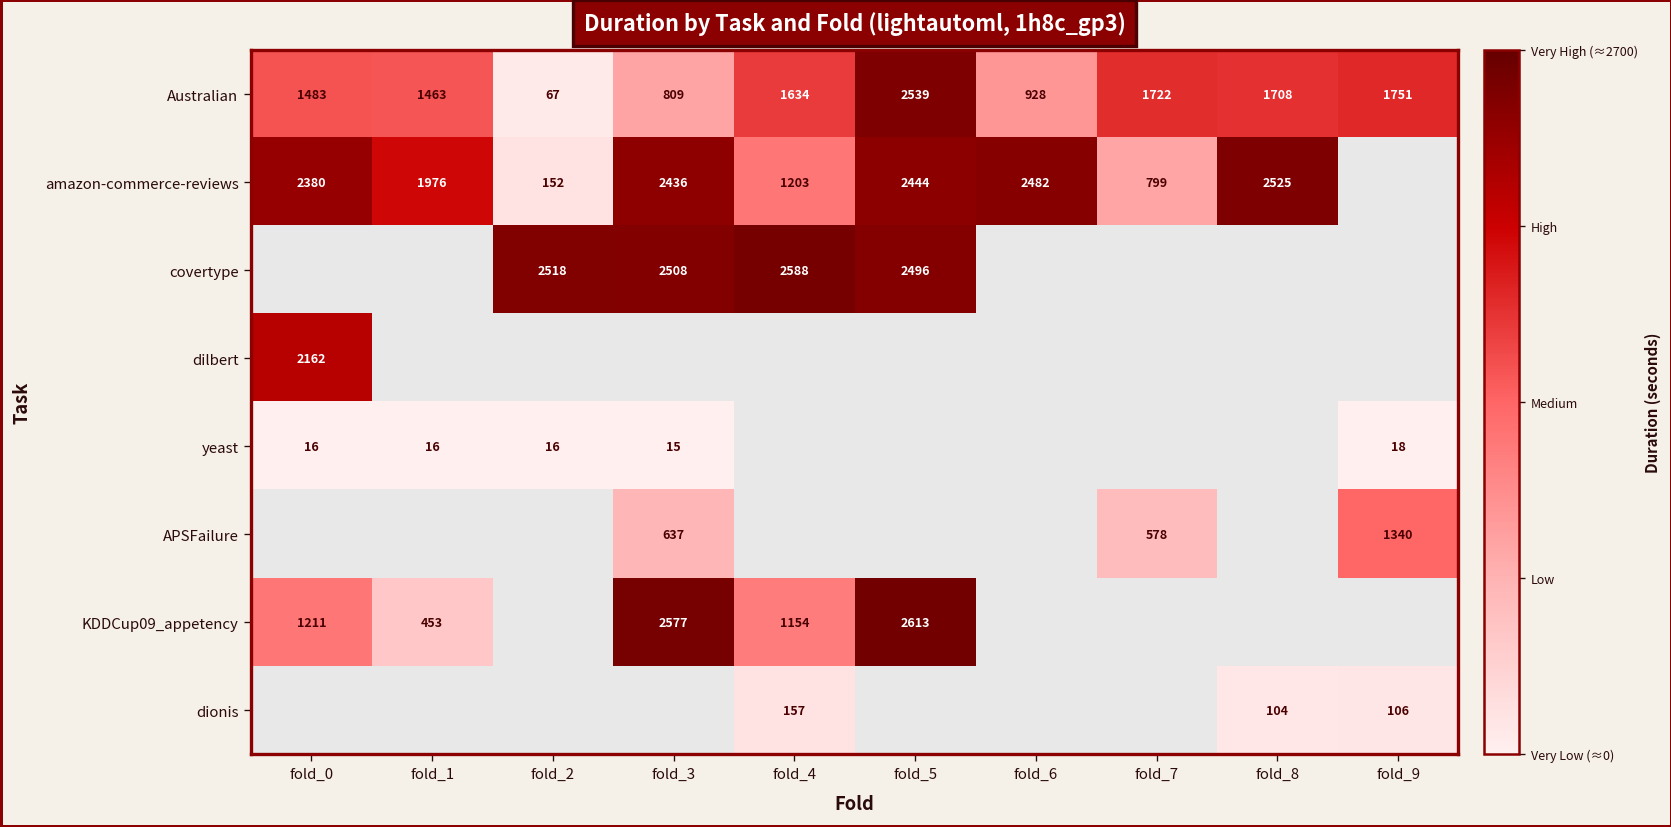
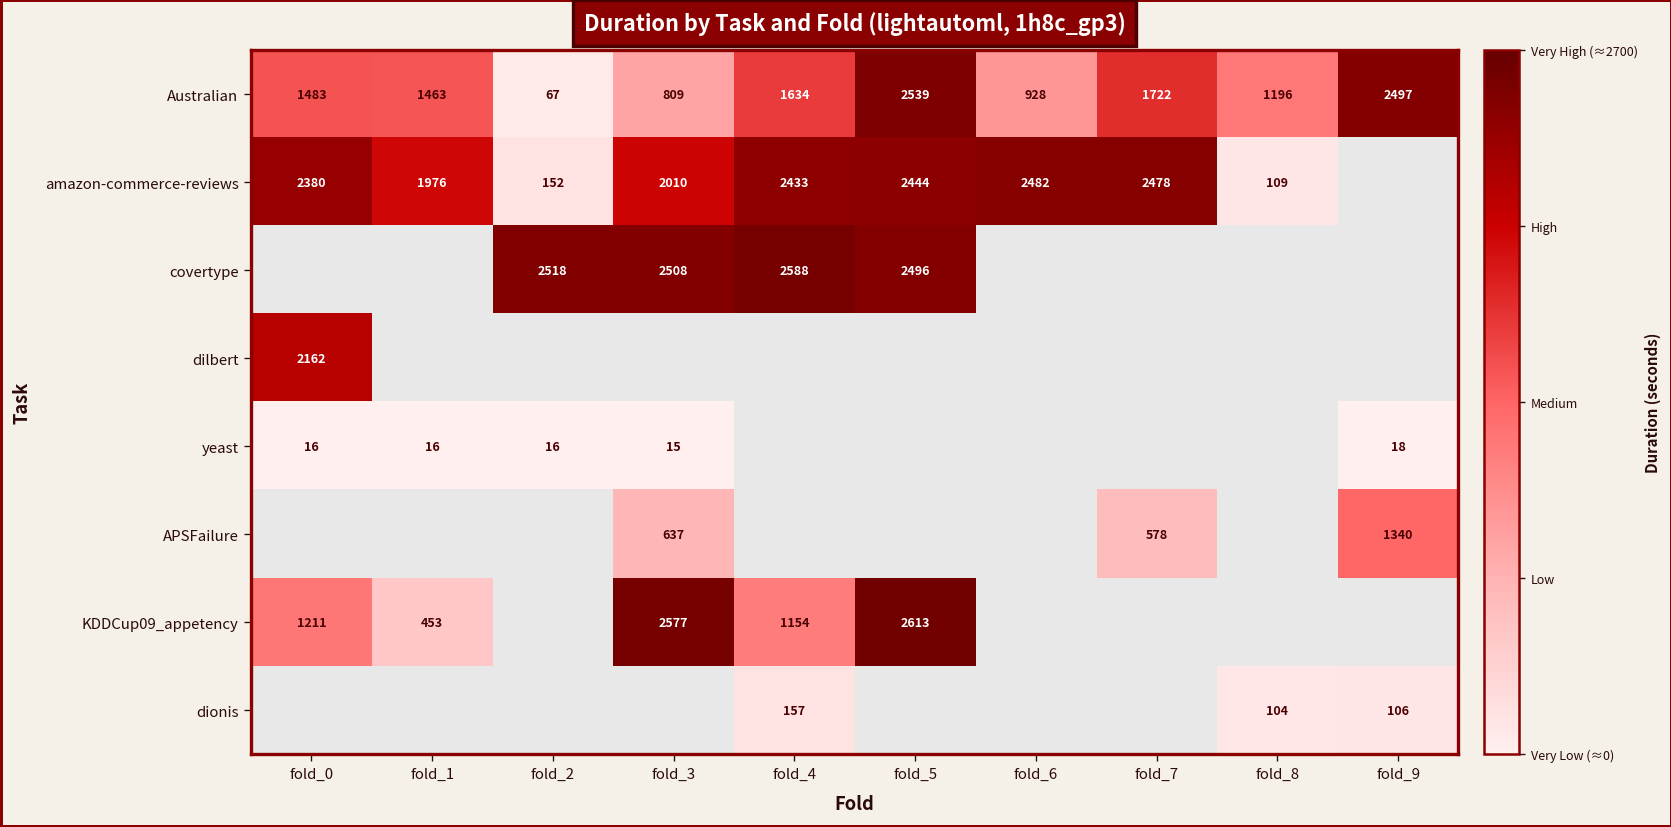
  {
    "Australian": {
      "fold_0": 1483,
      "fold_1": 1463,
      "fold_2": 67,
      "fold_3": 809,
      "fold_4": 1634,
      "fold_5": 2539,
      "fold_6": 928,
      "fold_7": 1722,
-     "fold_8": 1708,
-     "fold_9": 1751
+     "fold_8": 1196,
+     "fold_9": 2497
    },
    "amazon-commerce-reviews": {
      "fold_0": 2380,
      "fold_1": 1976,
      "fold_2": 152,
-     "fold_3": 2436,
-     "fold_4": 1203,
+     "fold_3": 2010,
+     "fold_4": 2433,
      "fold_5": 2444,
      "fold_6": 2482,
-     "fold_7": 799,
-     "fold_8": 2525
+     "fold_7": 2478,
+     "fold_8": 109
    },
    "covertype": {
      "fold_2": 2518,
      "fold_3": 2508,
      "fold_4": 2588,
      "fold_5": 2496
    },
    "dilbert": {
      "fold_0": 2162
    },
    "yeast": {
      "fold_0": 16,
      "fold_1": 16,
      "fold_2": 16,
      "fold_3": 15,
      "fold_9": 18
    },
    "APSFailure": {
      "fold_3": 637,
      "fold_7": 578,
      "fold_9": 1340
    },
    "KDDCup09_appetency": {
      "fold_0": 1211,
      "fold_1": 453,
      "fold_3": 2577,
      "fold_4": 1154,
      "fold_5": 2613
    },
    "dionis": {
      "fold_4": 157,
      "fold_8": 104,
      "fold_9": 106
    }
  }
